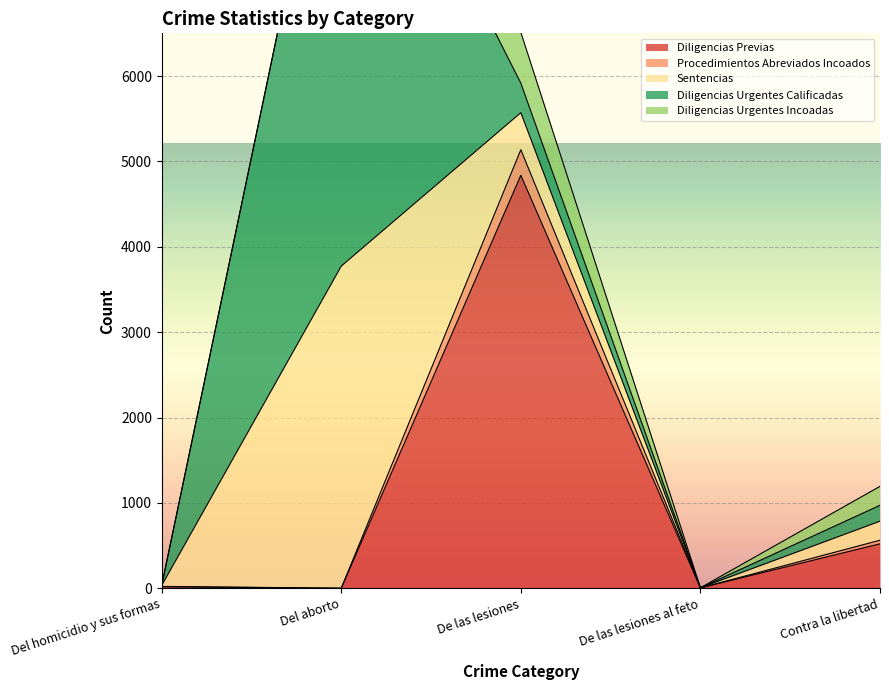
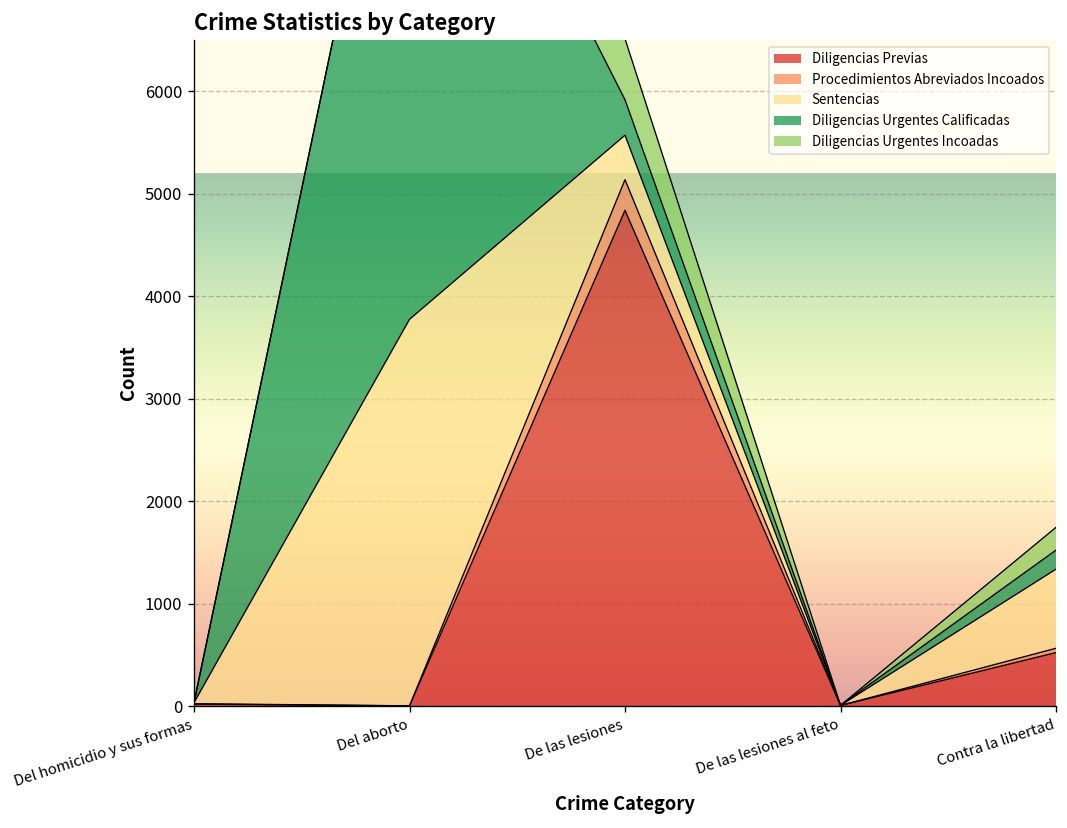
  {
    "Diligencias Previas": {
      "De las lesiones": 4800,
      "Contra la libertad": 500
    },
    "Procedimientos Abreviados Incoados": {
      "De las lesiones": 300,
      "Contra la libertad": 0
    },
    "Sentencias": {
      "Del aborto": 3800,
      "De las lesiones": 400,
-     "Contra la libertad": 200
+     "Contra la libertad": 800
    },
    "Diligencias Urgentes Calificadas": {
      "De las lesiones": 300,
      "Contra la libertad": 200
    },
    "Diligencias Urgentes Incoadas": {
      "De las lesiones": 600,
      "Contra la libertad": 200
    }
  }
